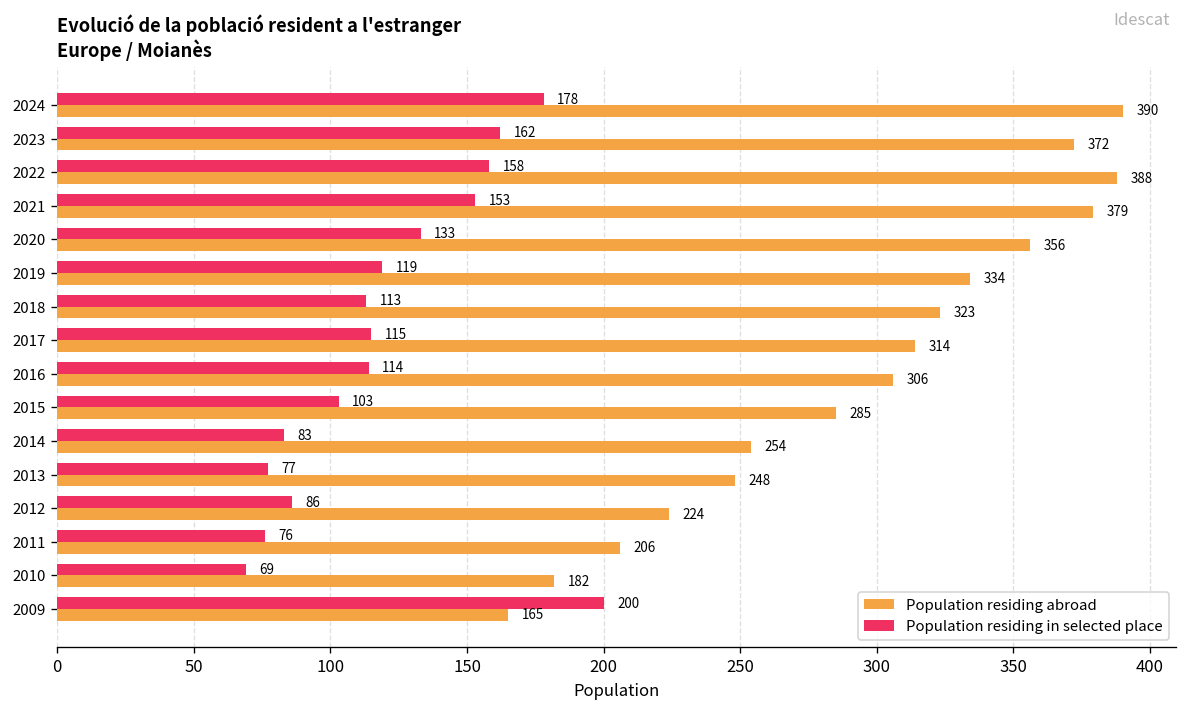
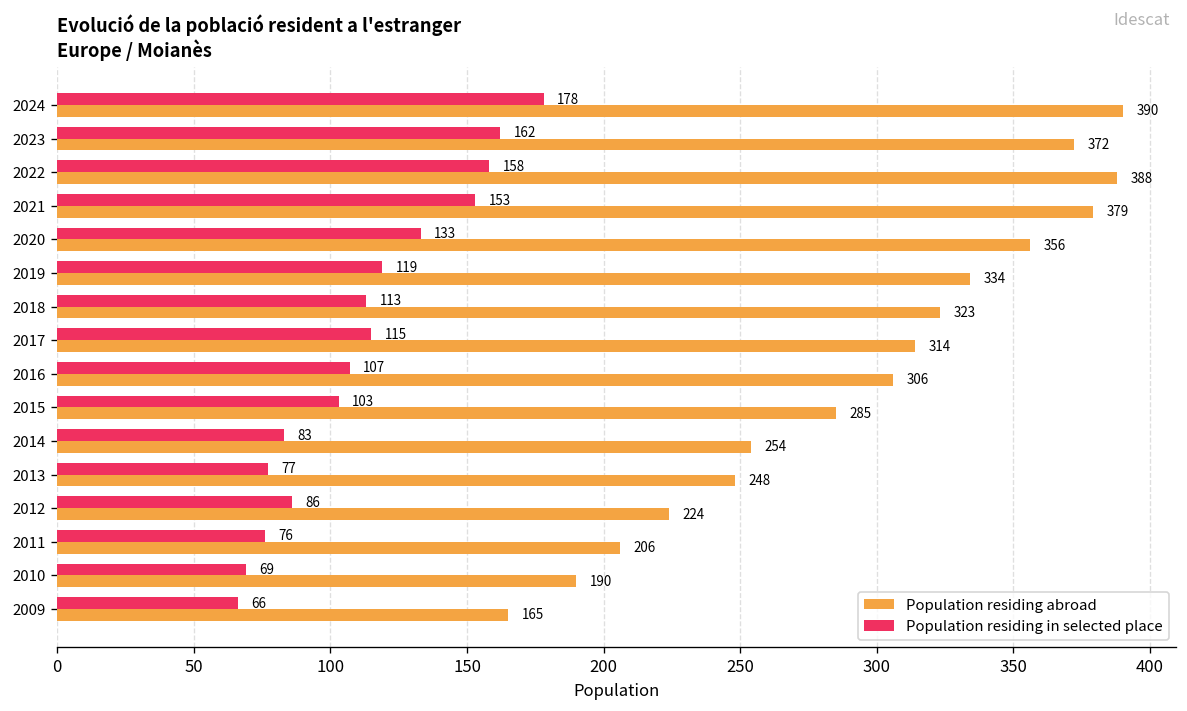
  {
    "Population residing abroad": {
      "2024": 390,
      "2023": 372,
      "2022": 388,
      "2021": 379,
      "2020": 356,
      "2019": 334,
      "2018": 323,
      "2017": 314,
      "2016": 306,
      "2015": 285,
      "2014": 254,
      "2013": 248,
      "2012": 224,
      "2011": 206,
-     "2010": 182,
+     "2010": 190,
      "2009": 165
    },
    "Population residing in selected place": {
      "2024": 178,
      "2023": 162,
      "2022": 158,
      "2021": 153,
      "2020": 133,
      "2019": 119,
      "2018": 113,
      "2017": 115,
-     "2016": 114,
+     "2016": 107,
      "2015": 103,
      "2014": 83,
      "2013": 77,
      "2012": 86,
      "2011": 76,
      "2010": 69,
-     "2009": 200
+     "2009": 66
    }
  }
